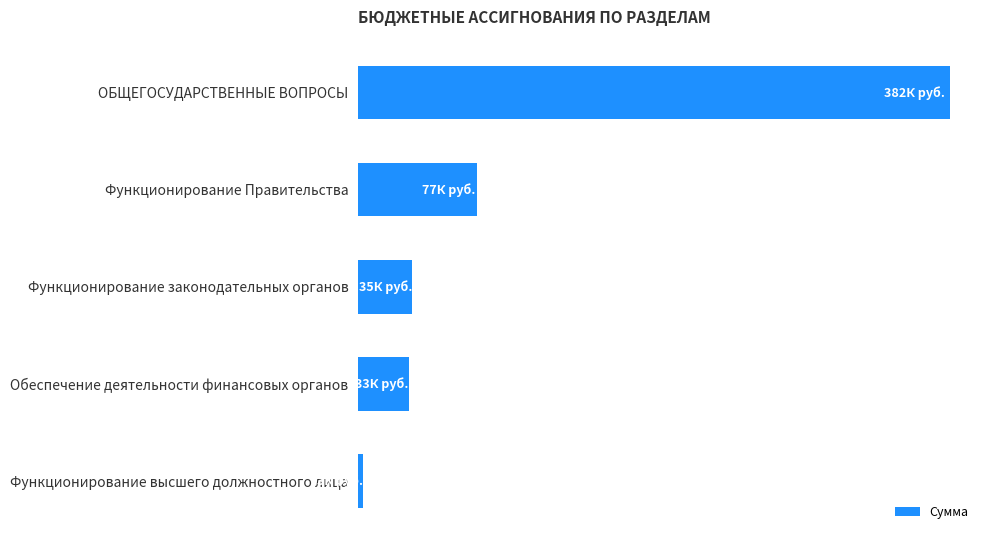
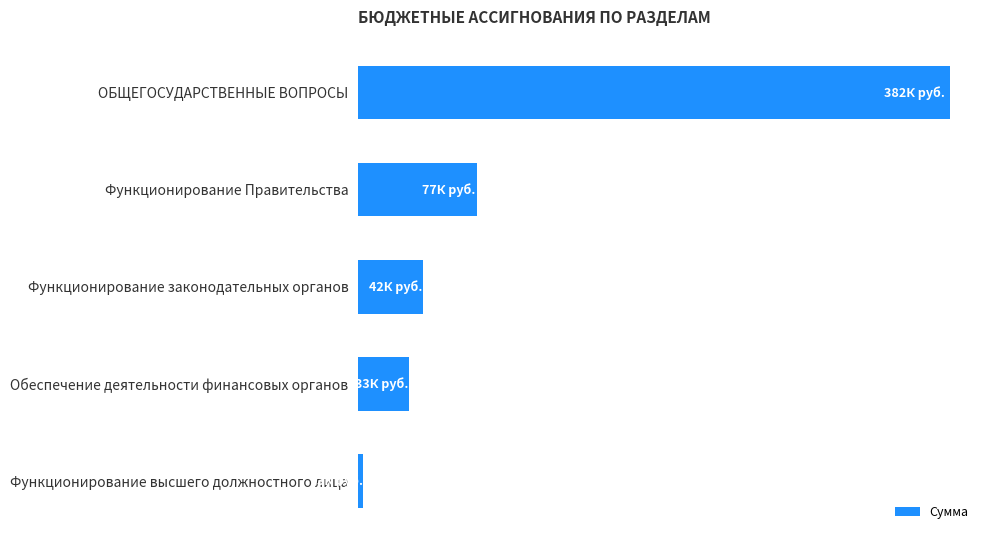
  {
-   "Функционирование законодательных органов": "35К"
+   "Функционирование законодательных органов": "42К"
  }
